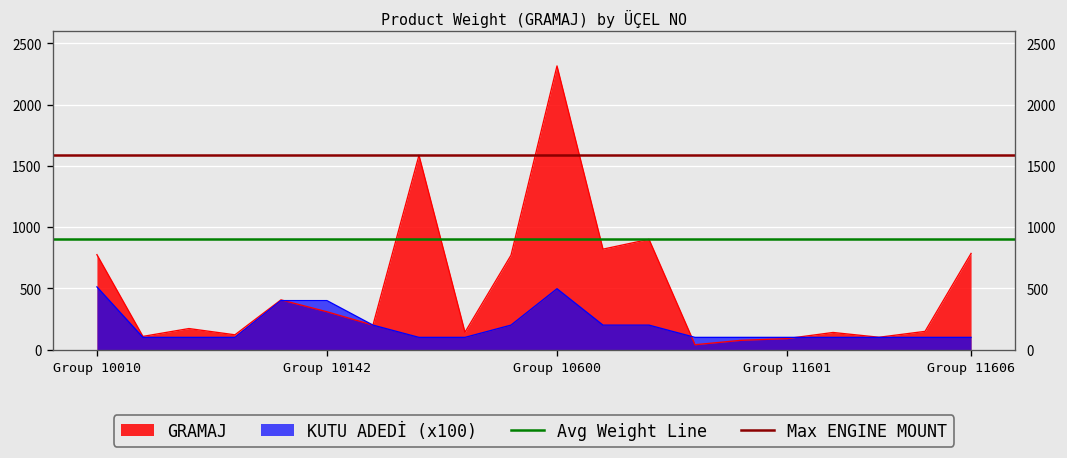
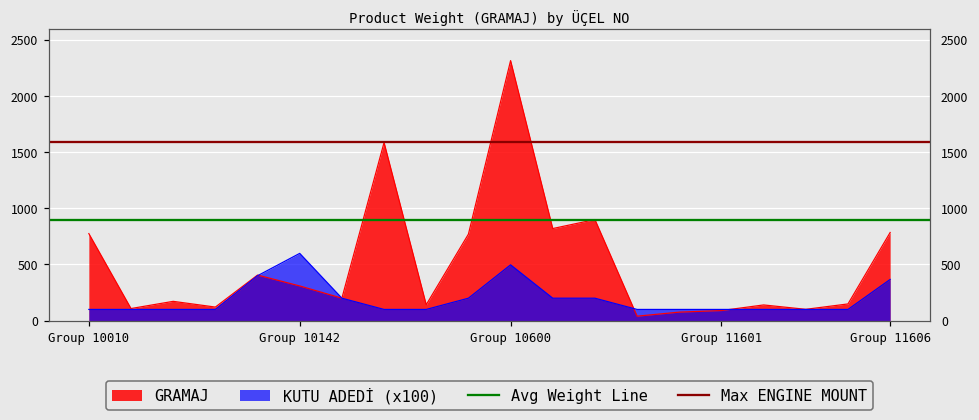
  {
    "GRAMAJ": {
      "Group 10010": 780,
      "Group 10142": 310,
      "Group 10600": 2320,
      "Group 11606": 790
    },
    "KUTU ADEDİ (x100)": {
-     "Group 10010": 510,
-     "Group 10142": 400,
+     "Group 10010": 100,
+     "Group 10142": 600,
      "Group 10600": 500,
-     "Group 11606": 100
+     "Group 11606": 370
    }
  }
